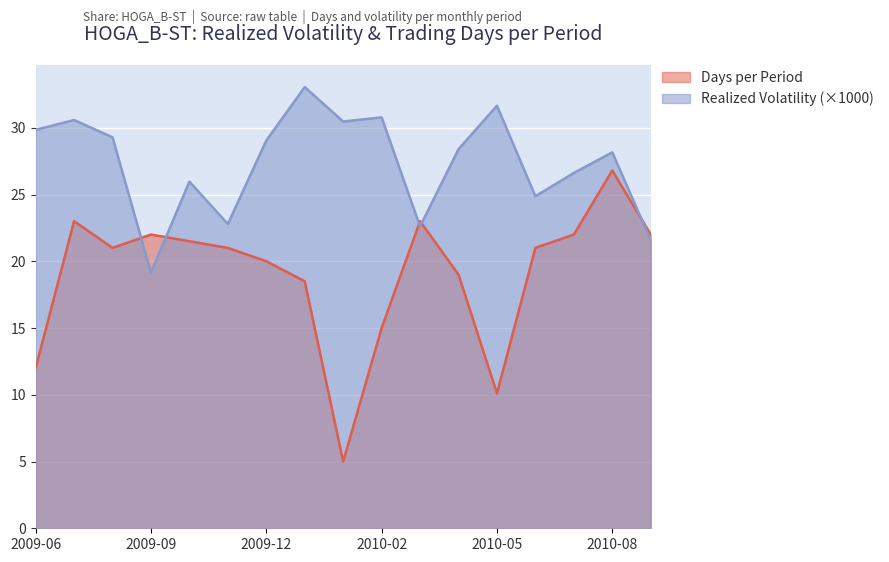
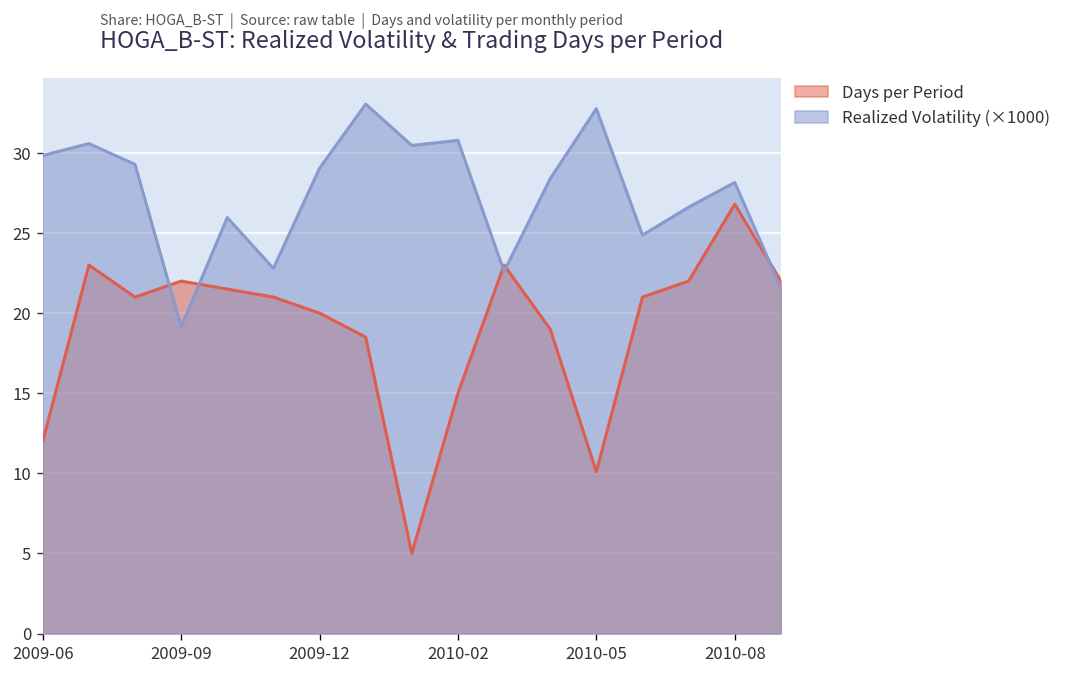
  {
    "Days per Period": {
      "2009-06": 12.0,
      "2009-09": 22.0,
      "2009-12": 20.0,
      "2010-02": 15.0,
      "2010-05": 10.1,
      "2010-08": 26.8
    },
    "Realized Volatility (×1000)": {
      "2009-06": 29.8,
      "2009-09": 19.1,
      "2009-12": 29.0,
      "2010-02": 30.8,
-     "2010-05": 31.6,
+     "2010-05": 32.8,
      "2010-08": 28.2
    }
  }
